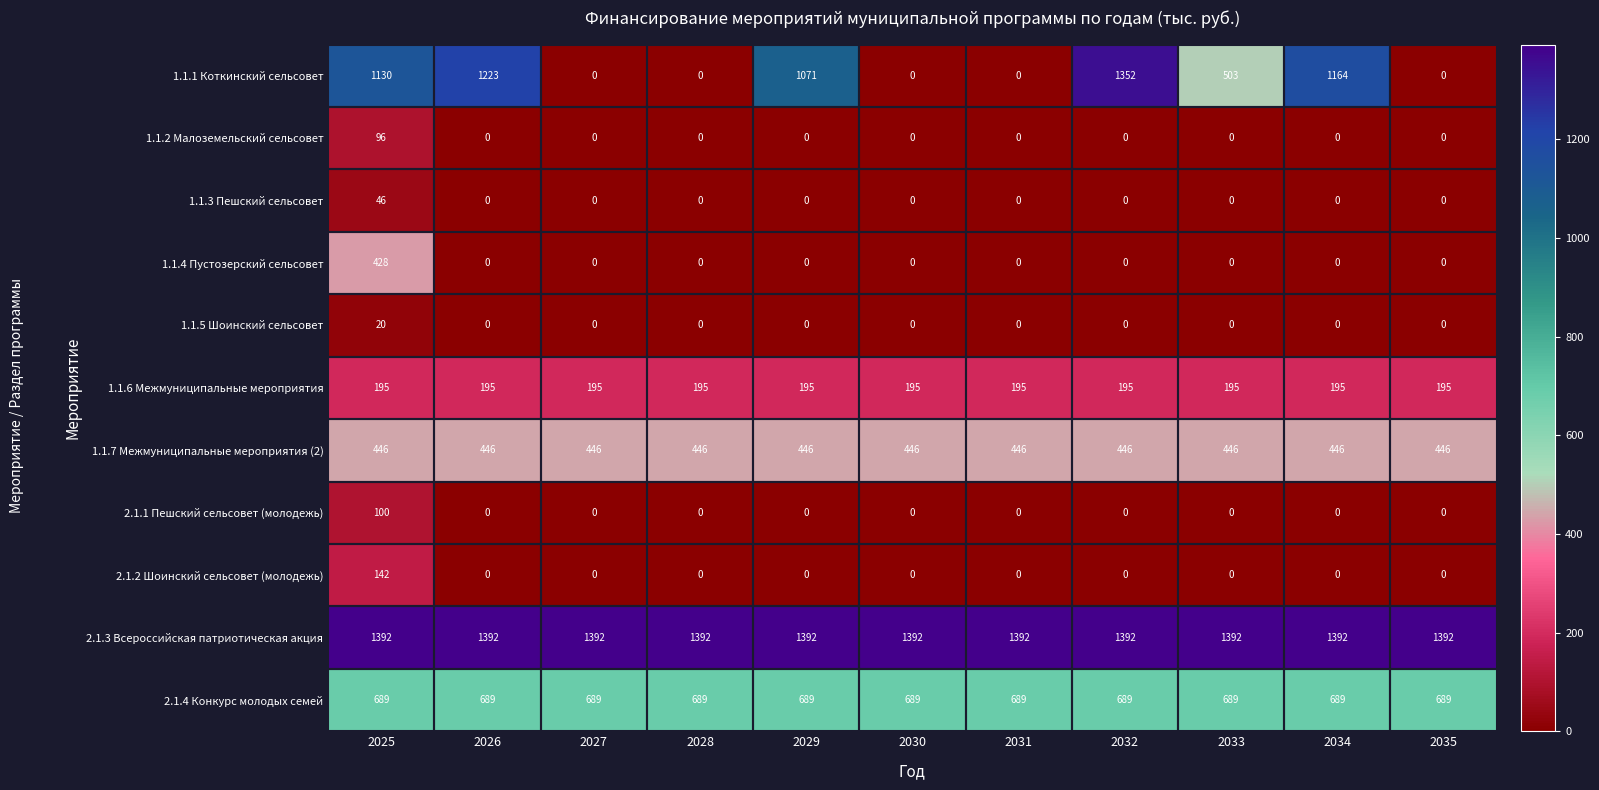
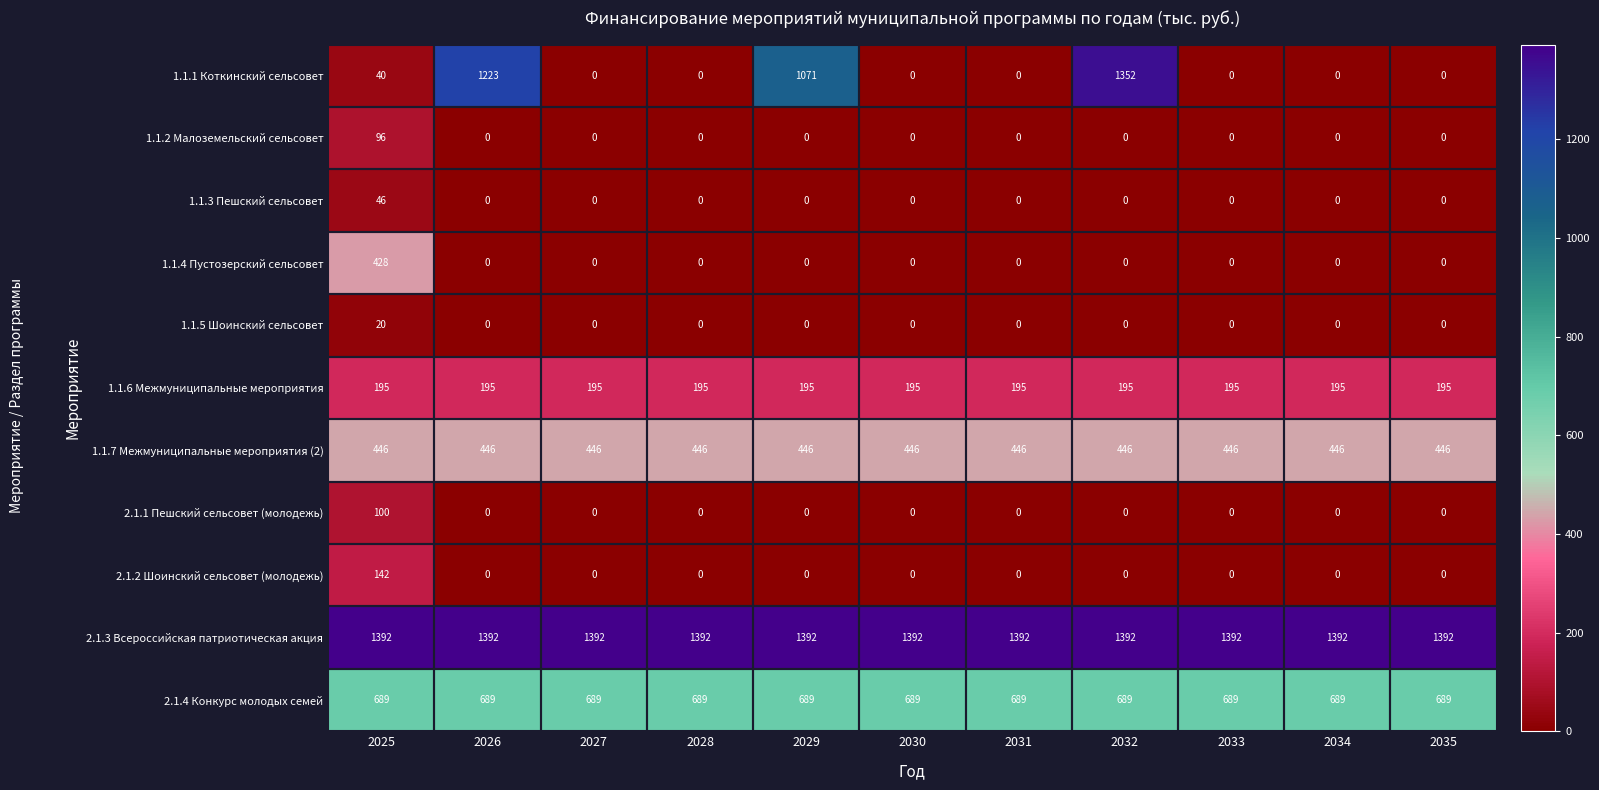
  {
    "1.1.1 Коткинский сельсовет": {
-     "2025": 1130,
+     "2025": 40,
      "2026": 1223,
      "2027": 0,
      "2028": 0,
      "2029": 1071,
      "2030": 0,
      "2031": 0,
      "2032": 1352,
-     "2033": 503,
-     "2034": 1164,
+     "2033": 0,
+     "2034": 0,
      "2035": 0
    },
    "1.1.2 Малоземельский сельсовет": {
      "2025": 96,
      "2026": 0,
      "2027": 0,
      "2028": 0,
      "2029": 0,
      "2030": 0,
      "2031": 0,
      "2032": 0,
      "2033": 0,
      "2034": 0,
      "2035": 0
    },
    "1.1.3 Пешский сельсовет": {
      "2025": 46,
      "2026": 0,
      "2027": 0,
      "2028": 0,
      "2029": 0,
      "2030": 0,
      "2031": 0,
      "2032": 0,
      "2033": 0,
      "2034": 0,
      "2035": 0
    },
    "1.1.4 Пустозерский сельсовет": {
      "2025": 428,
      "2026": 0,
      "2027": 0,
      "2028": 0,
      "2029": 0,
      "2030": 0,
      "2031": 0,
      "2032": 0,
      "2033": 0,
      "2034": 0,
      "2035": 0
    },
    "1.1.5 Шоинский сельсовет": {
      "2025": 20,
      "2026": 0,
      "2027": 0,
      "2028": 0,
      "2029": 0,
      "2030": 0,
      "2031": 0,
      "2032": 0,
      "2033": 0,
      "2034": 0,
      "2035": 0
    },
    "1.1.6 Межмуниципальные мероприятия": {
      "2025": 195,
      "2026": 195,
      "2027": 195,
      "2028": 195,
      "2029": 195,
      "2030": 195,
      "2031": 195,
      "2032": 195,
      "2033": 195,
      "2034": 195,
      "2035": 195
    },
    "1.1.7 Межмуниципальные мероприятия (2)": {
      "2025": 446,
      "2026": 446,
      "2027": 446,
      "2028": 446,
      "2029": 446,
      "2030": 446,
      "2031": 446,
      "2032": 446,
      "2033": 446,
      "2034": 446,
      "2035": 446
    },
    "2.1.1 Пешский сельсовет (молодежь)": {
      "2025": 100,
      "2026": 0,
      "2027": 0,
      "2028": 0,
      "2029": 0,
      "2030": 0,
      "2031": 0,
      "2032": 0,
      "2033": 0,
      "2034": 0,
      "2035": 0
    },
    "2.1.2 Шоинский сельсовет (молодежь)": {
      "2025": 142,
      "2026": 0,
      "2027": 0,
      "2028": 0,
      "2029": 0,
      "2030": 0,
      "2031": 0,
      "2032": 0,
      "2033": 0,
      "2034": 0,
      "2035": 0
    },
    "2.1.3 Всероссийская патриотическая акция": {
      "2025": 1392,
      "2026": 1392,
      "2027": 1392,
      "2028": 1392,
      "2029": 1392,
      "2030": 1392,
      "2031": 1392,
      "2032": 1392,
      "2033": 1392,
      "2034": 1392,
      "2035": 1392
    },
    "2.1.4 Конкурс молодых семей": {
      "2025": 689,
      "2026": 689,
      "2027": 689,
      "2028": 689,
      "2029": 689,
      "2030": 689,
      "2031": 689,
      "2032": 689,
      "2033": 689,
      "2034": 689,
      "2035": 689
    }
  }
